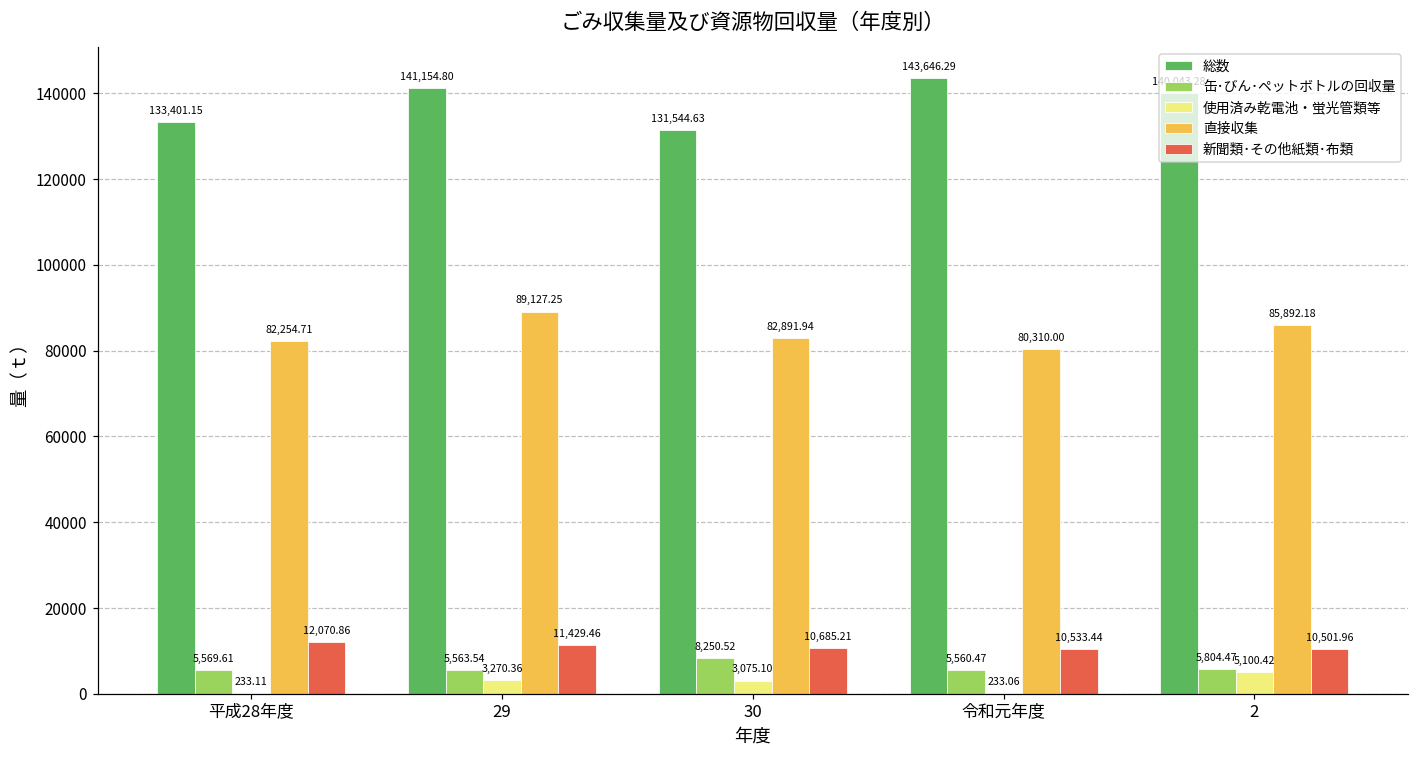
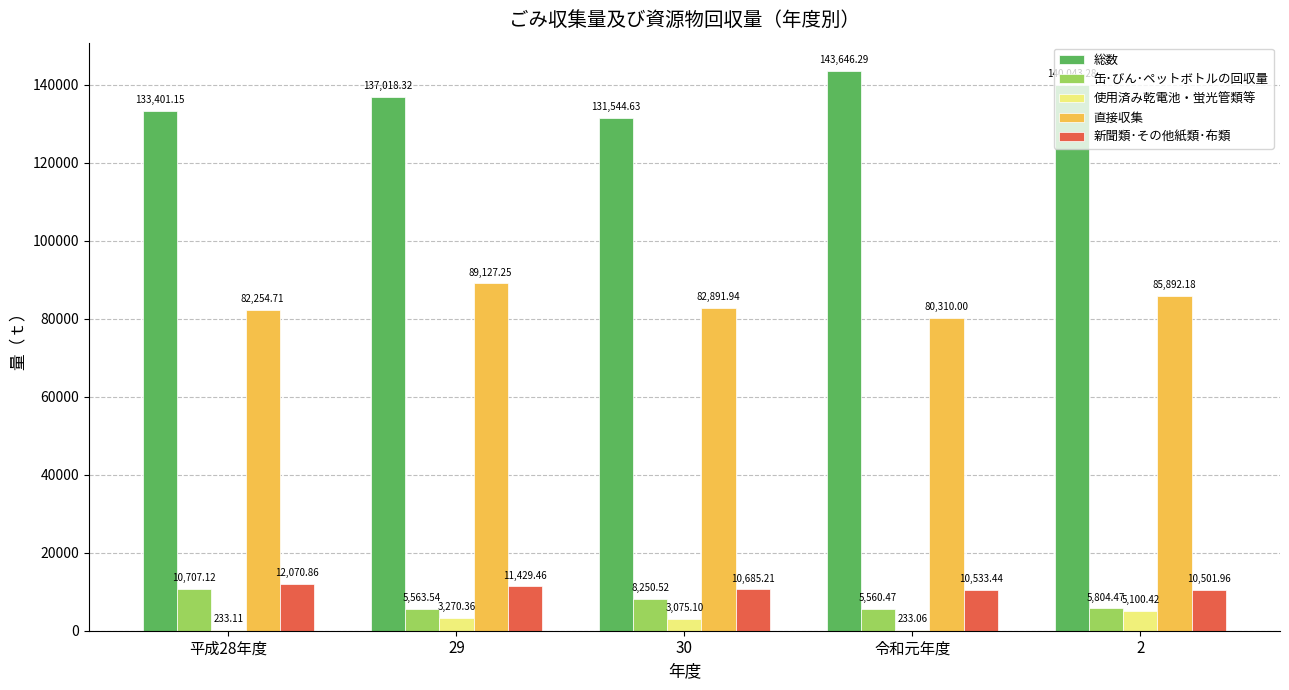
  {
    "総数": {
      "平成28年度": "133,401.15",
-     "29": "141,154.80",
+     "29": "137,018.32",
      "30": "131,544.63",
      "令和元年度": "143,646.29"
    },
    "缶･びん･ペットボトルの回収量": {
-     "平成28年度": "5,569.61",
+     "平成28年度": "10,707.12",
      "29": "5,563.54",
      "30": "8,250.52",
      "令和元年度": "5,560.47",
      "2": "5,804.47"
    },
    "使用済み乾電池・蛍光管類等": {
      "平成28年度": "233.11",
      "29": "3,270.36",
      "30": "3,075.10",
      "令和元年度": "233.06",
      "2": "5,100.42"
    },
    "直接収集": {
      "平成28年度": "82,254.71",
      "29": "89,127.25",
      "30": "82,891.94",
      "令和元年度": "80,310.00",
      "2": "85,892.18"
    },
    "新聞類･その他紙類･布類": {
      "平成28年度": "12,070.86",
      "29": "11,429.46",
      "30": "10,685.21",
      "令和元年度": "10,533.44",
      "2": "10,501.96"
    }
  }
